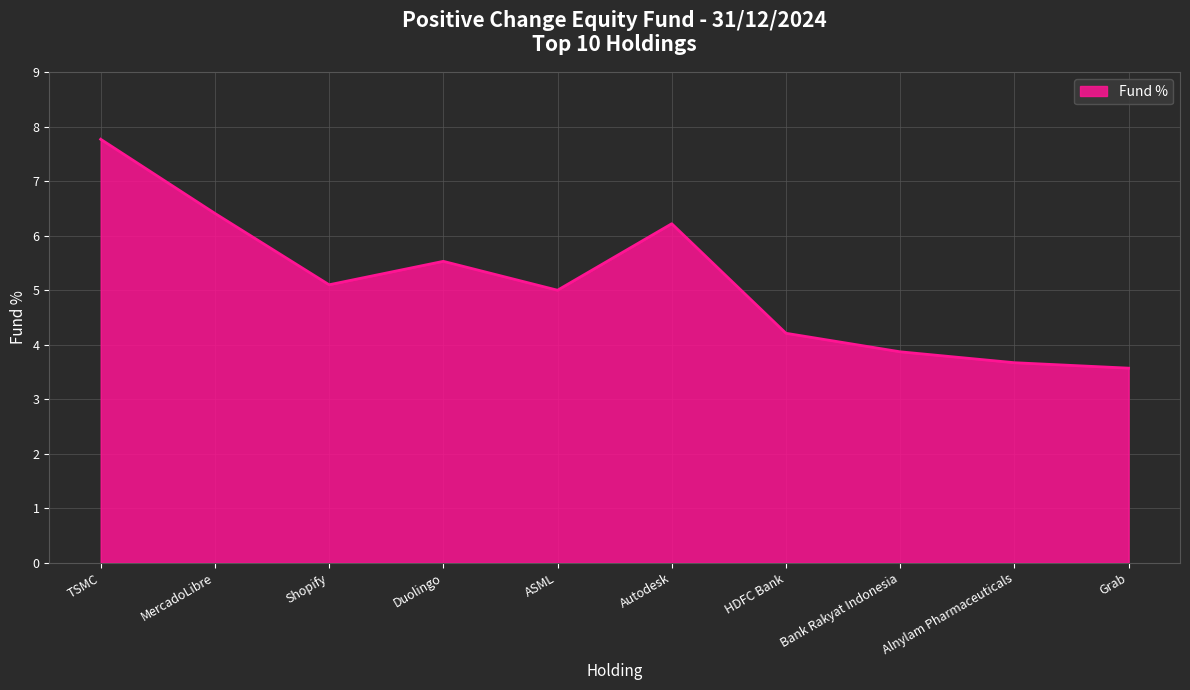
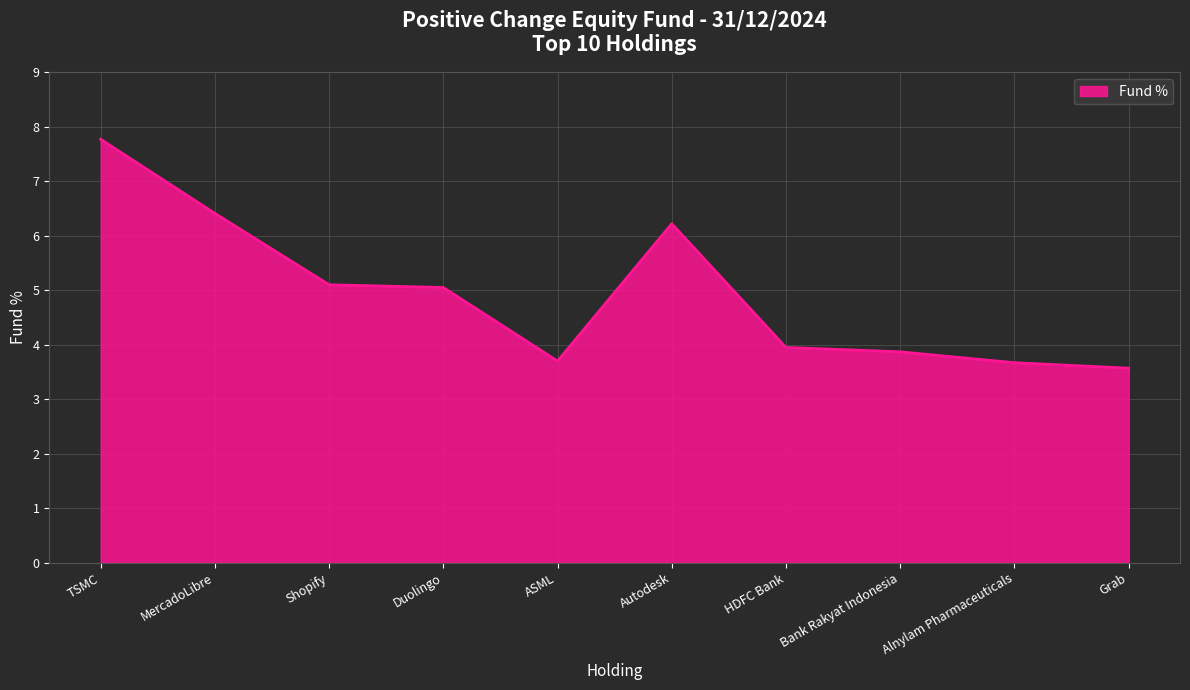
  {
    "TSMC": 7.8,
    "MercadoLibre": 6.4,
    "Shopify": 5.1,
-   "Duolingo": 5.5,
-   "ASML": 5.0,
+   "Duolingo": 5.1,
+   "ASML": 3.7,
    "Autodesk": 6.2,
-   "HDFC Bank": 4.2,
+   "HDFC Bank": 4.0,
    "Bank Rakyat Indonesia": 3.9,
    "Alnylam Pharmaceuticals": 3.7,
    "Grab": 3.6
  }
